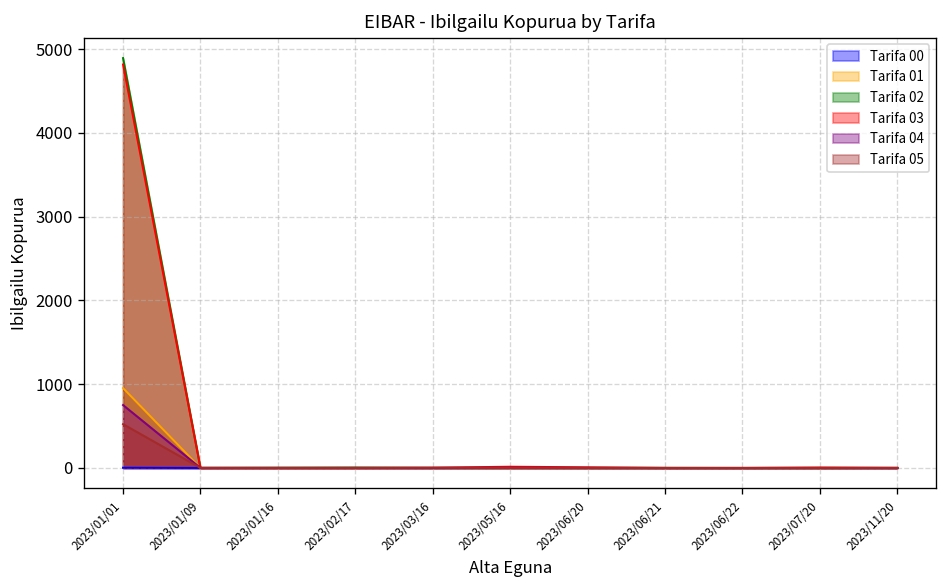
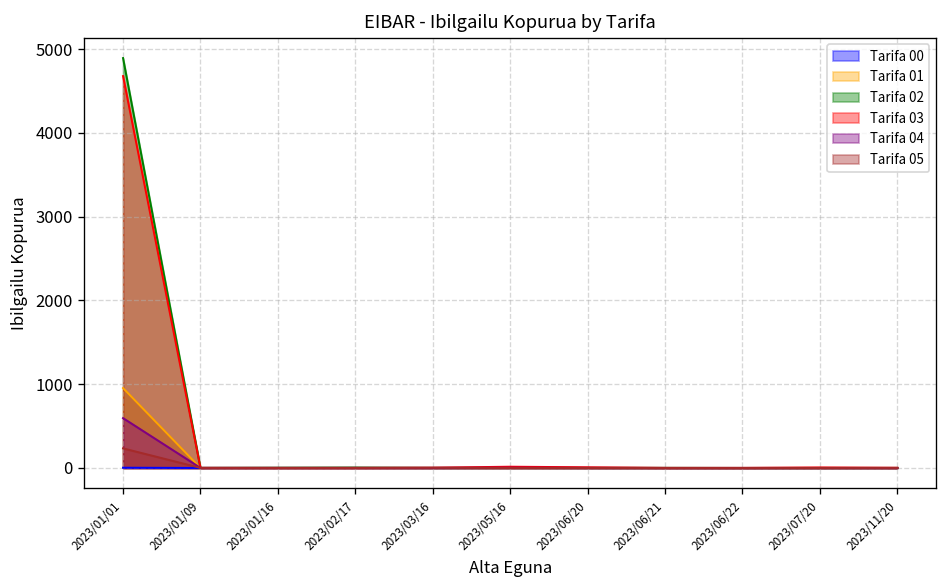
  {
    "Tarifa 00": {
      "2023/01/01": 0
    },
    "Tarifa 01": {
      "2023/01/01": 1000
    },
    "Tarifa 02": {
      "2023/01/01": 4900
    },
    "Tarifa 03": {
-     "2023/01/01": 4800
+     "2023/01/01": 4700
    },
    "Tarifa 04": {
-     "2023/01/01": 800
+     "2023/01/01": 600
    },
    "Tarifa 05": {
-     "2023/01/01": 500
+     "2023/01/01": 200
    }
  }
